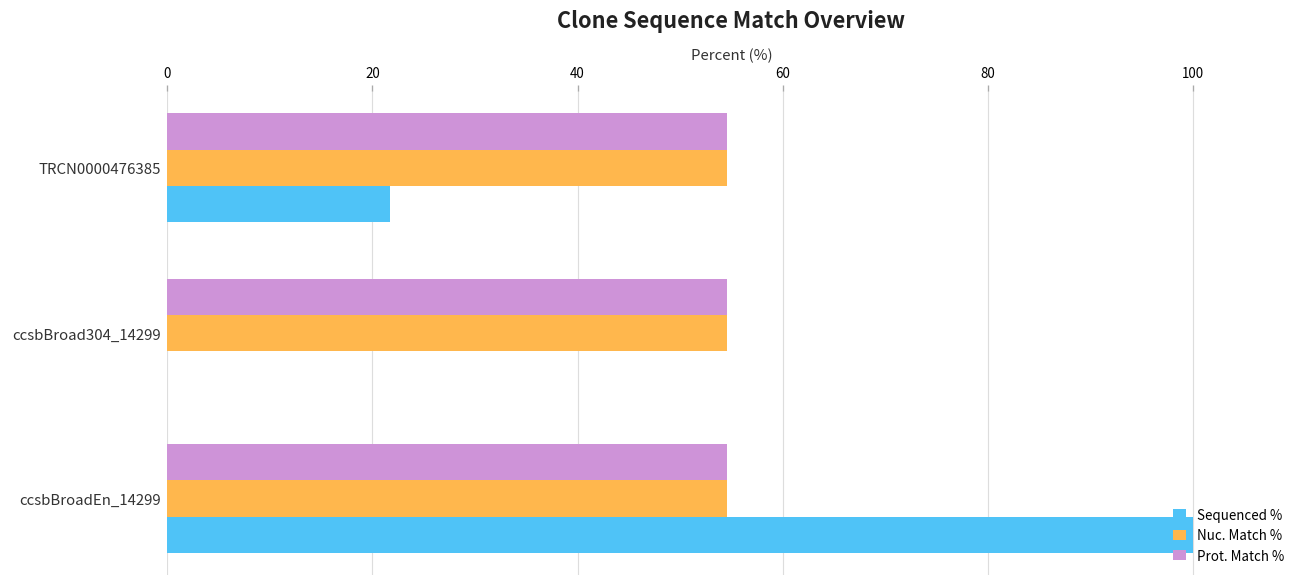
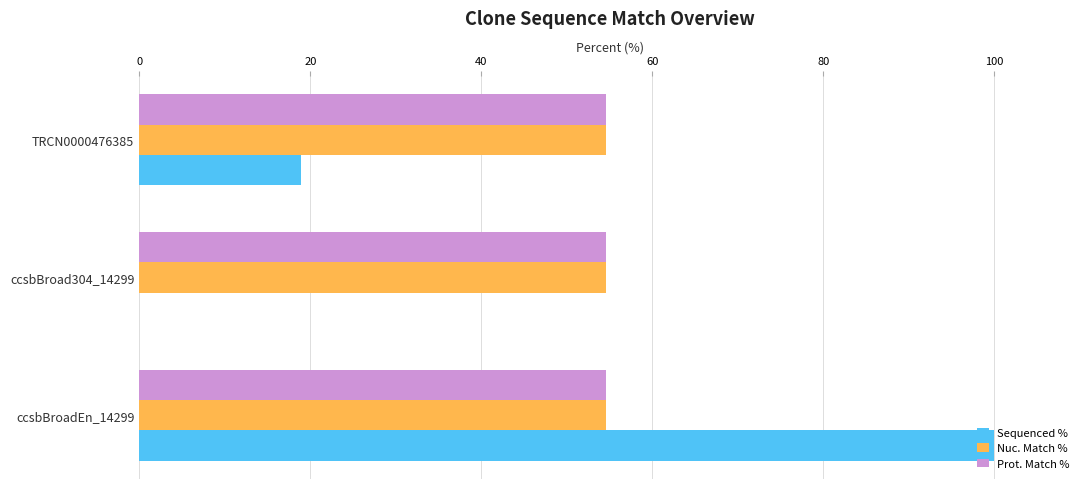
  {
    "Sequenced %": {
-     "TRCN0000476385": 22,
+     "TRCN0000476385": 19,
      "ccsbBroad304_14299": 0,
      "ccsbBroadEn_14299": 100
    },
    "Nuc. Match %": {
      "TRCN0000476385": 55,
      "ccsbBroad304_14299": 55,
      "ccsbBroadEn_14299": 55
    },
    "Prot. Match %": {
      "TRCN0000476385": 55,
      "ccsbBroad304_14299": 55,
      "ccsbBroadEn_14299": 55
    }
  }
